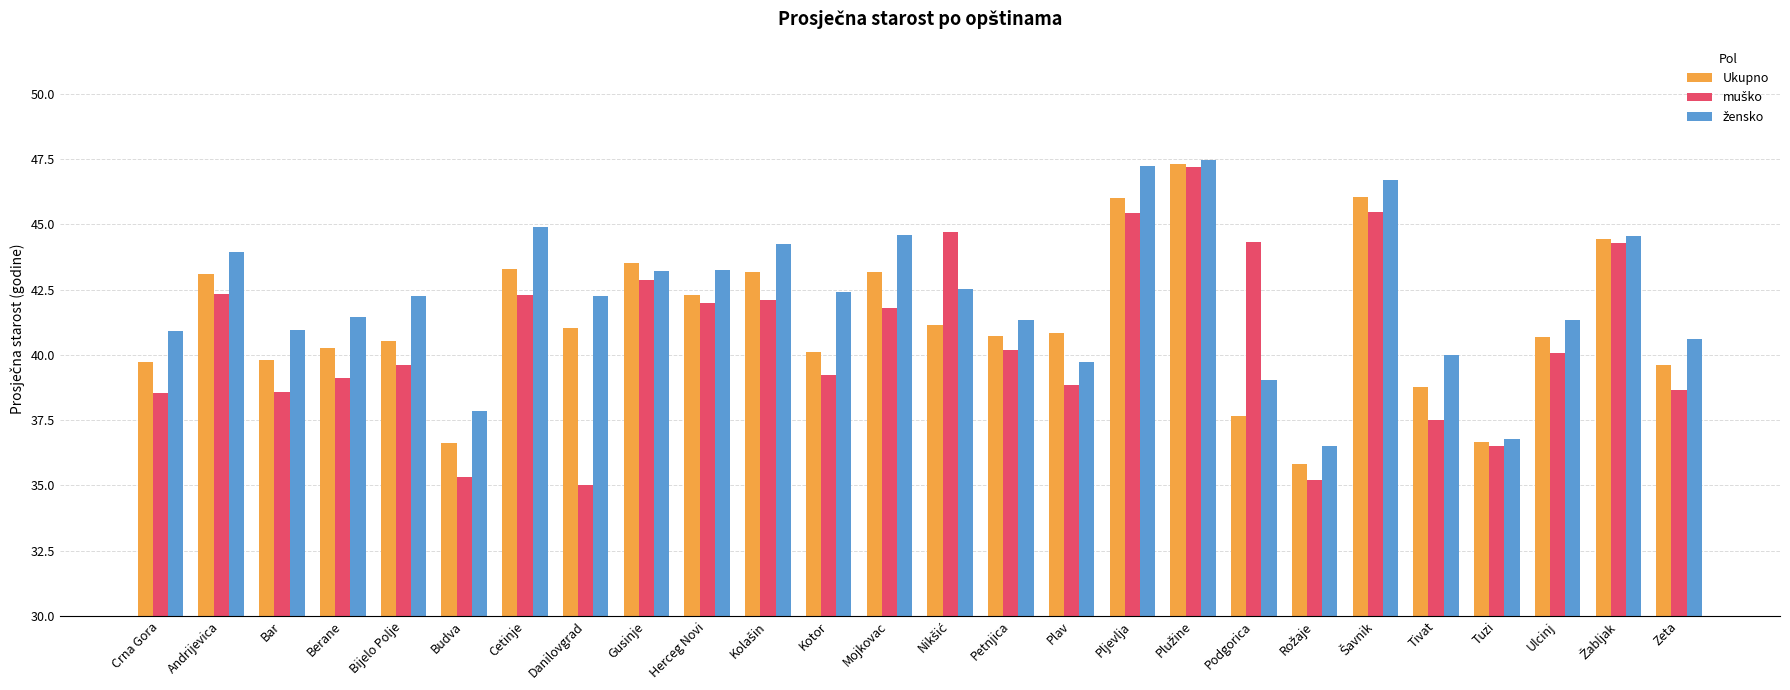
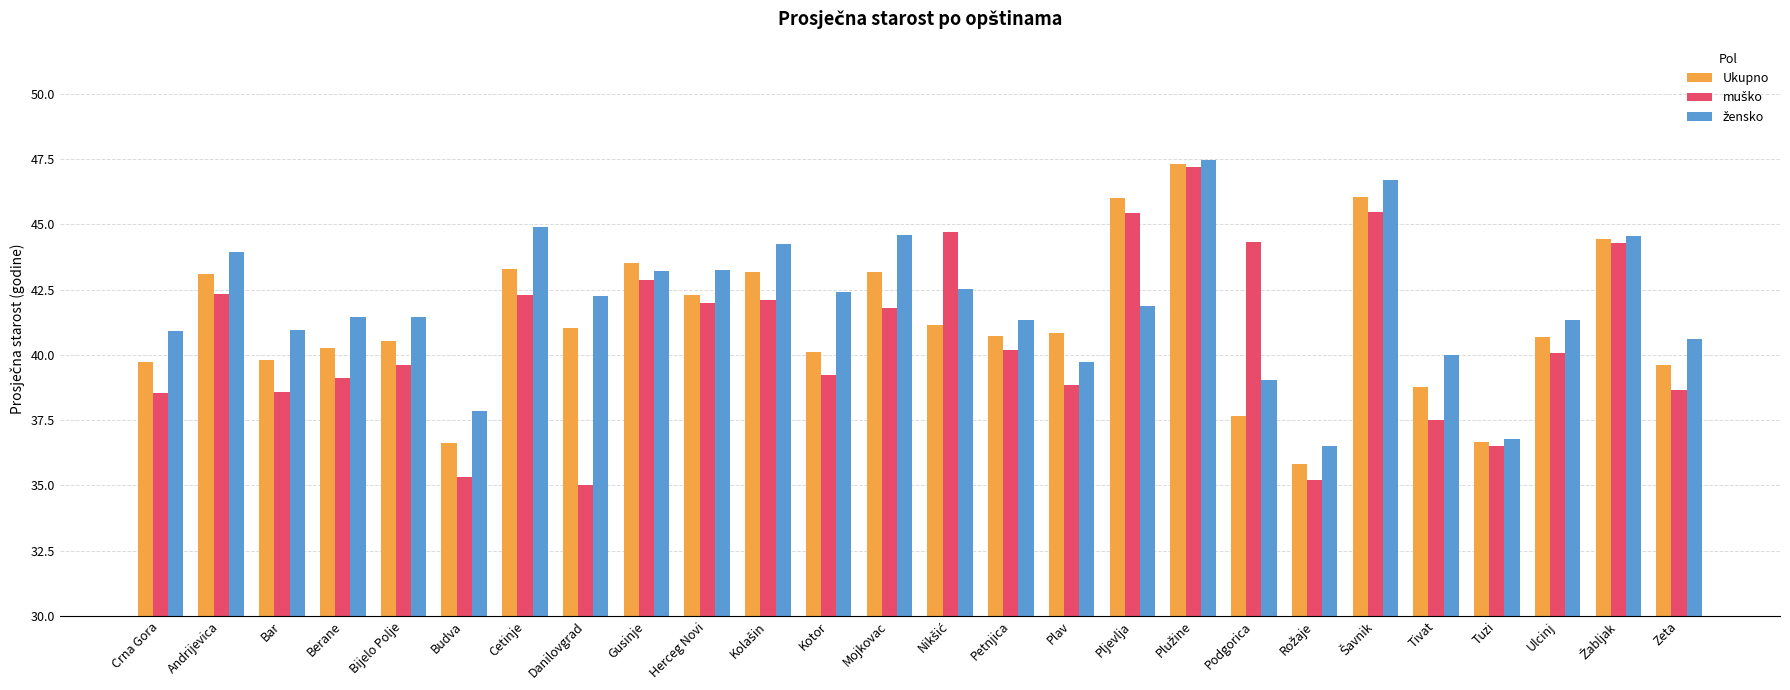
  {
    "Ukupno": {
      "Crna Gora": 39.7,
      "Andrijevica": 43.1,
      "Bar": 39.8,
      "Berane": 40.3,
      "Bijelo Polje": 40.5,
      "Budva": 36.6,
      "Cetinje": 43.3,
      "Danilovgrad": 41.0,
      "Gusinje": 43.5,
      "Herceg Novi": 42.3,
      "Kolašin": 43.2,
      "Kotor": 40.1,
      "Mojkovac": 43.2,
      "Nikšić": 41.1,
      "Petnjica": 40.7,
      "Plav": 40.8,
      "Pljevlja": 46.0,
      "Plužine": 47.3,
      "Podgorica": 37.7,
      "Rožaje": 35.8,
      "Šavnik": 46.0,
      "Tivat": 38.8,
      "Tuzi": 36.7,
      "Ulcinj": 40.7,
      "Žabljak": 44.4,
      "Zeta": 39.6
    },
    "muško": {
      "Crna Gora": 38.5,
      "Andrijevica": 42.3,
      "Bar": 38.6,
      "Berane": 39.1,
      "Bijelo Polje": 39.6,
      "Budva": 35.3,
      "Cetinje": 42.3,
      "Danilovgrad": 35.0,
      "Gusinje": 42.9,
      "Herceg Novi": 42.0,
      "Kolašin": 42.1,
      "Kotor": 39.2,
      "Mojkovac": 41.8,
      "Nikšić": 44.7,
      "Petnjica": 40.2,
      "Plav": 38.9,
      "Pljevlja": 45.4,
      "Plužine": 47.2,
      "Podgorica": 44.3,
      "Rožaje": 35.2,
      "Šavnik": 45.5,
      "Tivat": 37.5,
      "Tuzi": 36.5,
      "Ulcinj": 40.1,
      "Žabljak": 44.3,
      "Zeta": 38.6
    },
    "žensko": {
      "Crna Gora": 40.9,
      "Andrijevica": 43.9,
      "Bar": 41.0,
      "Berane": 41.5,
-     "Bijelo Polje": 42.3,
+     "Bijelo Polje": 41.5,
      "Budva": 37.8,
      "Cetinje": 44.9,
      "Danilovgrad": 42.3,
      "Gusinje": 43.2,
      "Herceg Novi": 43.3,
      "Kolašin": 44.3,
      "Kotor": 42.4,
      "Mojkovac": 44.6,
      "Nikšić": 42.5,
      "Petnjica": 41.4,
      "Plav": 39.7,
-     "Pljevlja": 47.3,
+     "Pljevlja": 41.9,
      "Plužine": 47.5,
      "Podgorica": 39.0,
      "Rožaje": 36.5,
      "Šavnik": 46.7,
      "Tivat": 40.0,
      "Tuzi": 36.8,
      "Ulcinj": 41.4,
      "Žabljak": 44.6,
      "Zeta": 40.6
    }
  }
